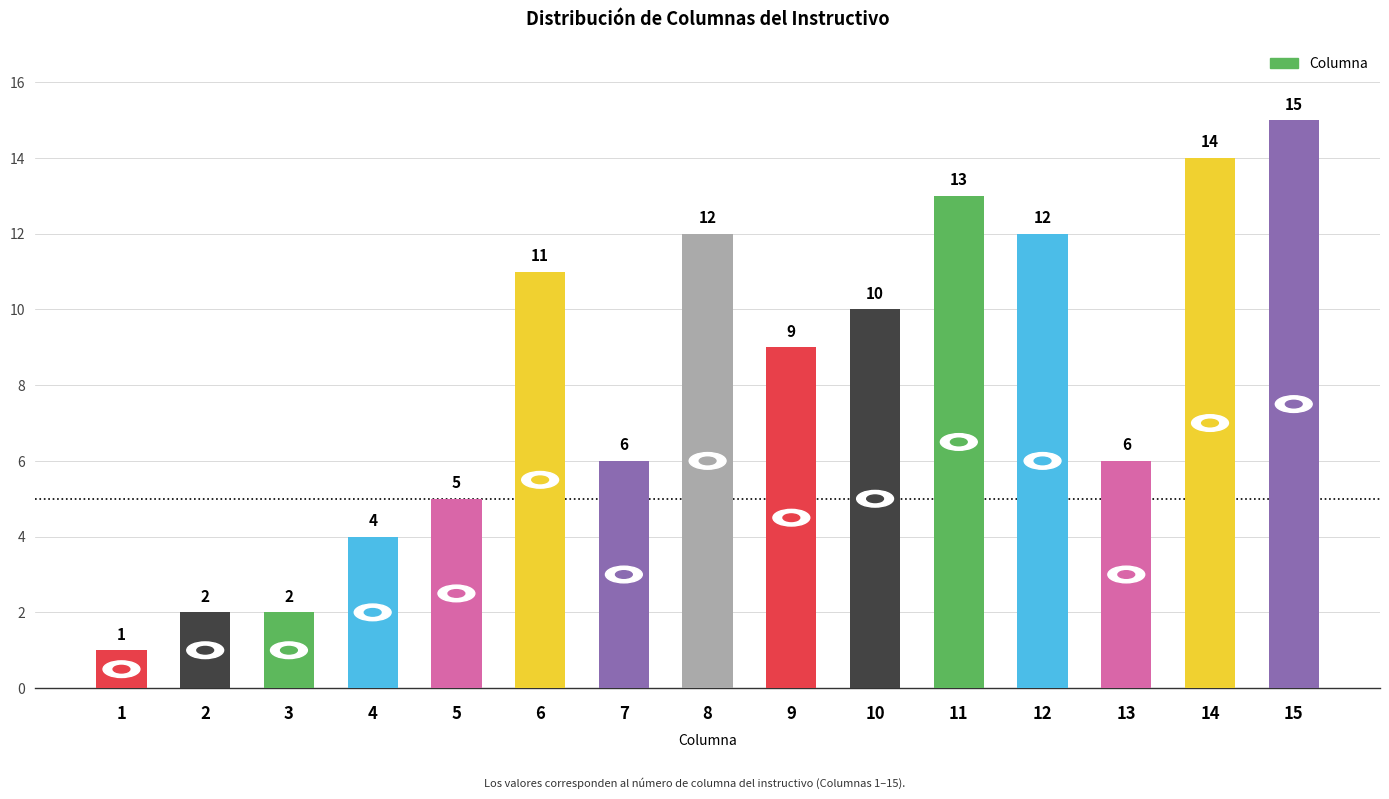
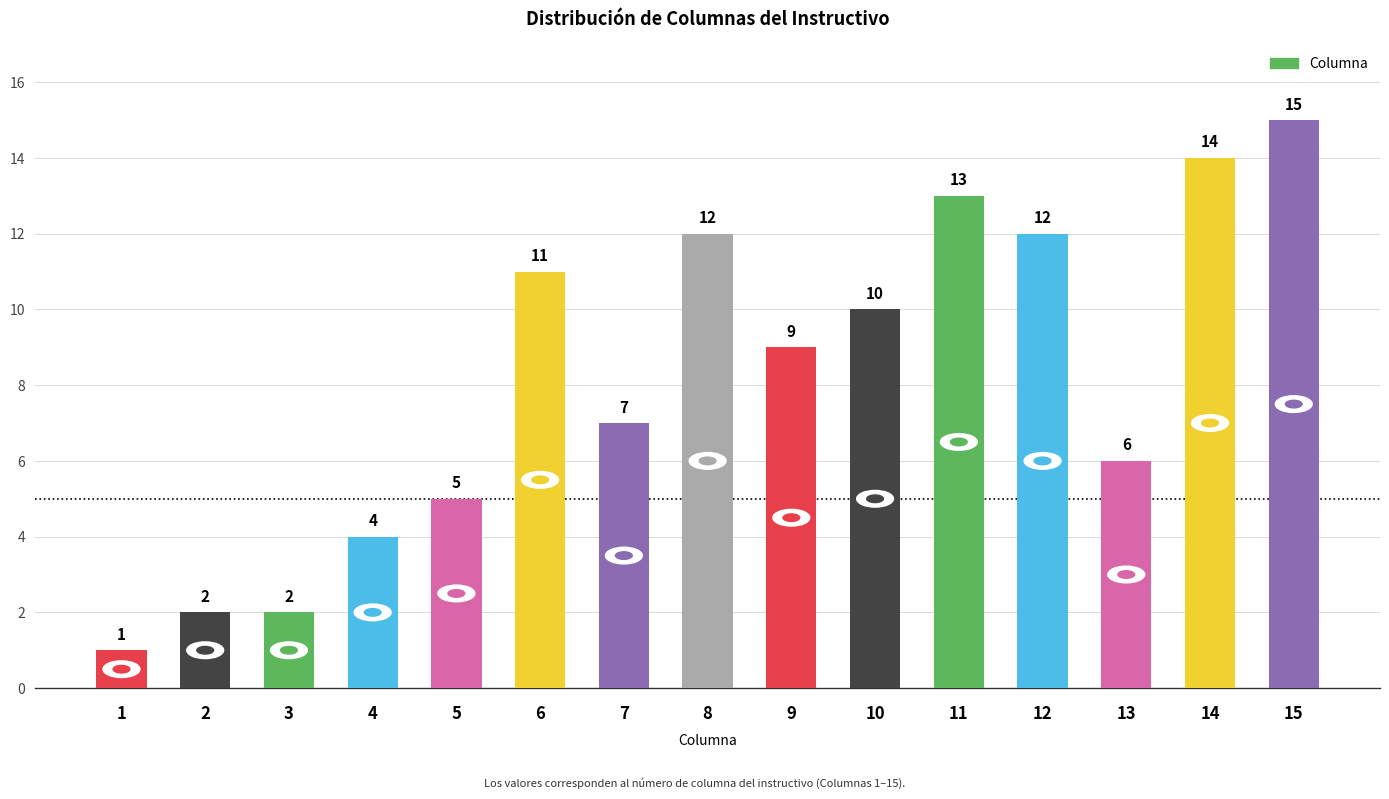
  {
    "1": 1,
    "2": 2,
    "3": 2,
    "4": 4,
    "5": 5,
    "6": 11,
-   "7": 6,
+   "7": 7,
    "8": 12,
    "9": 9,
    "10": 10,
    "11": 13,
    "12": 12,
    "13": 6,
    "14": 14,
    "15": 15
  }
